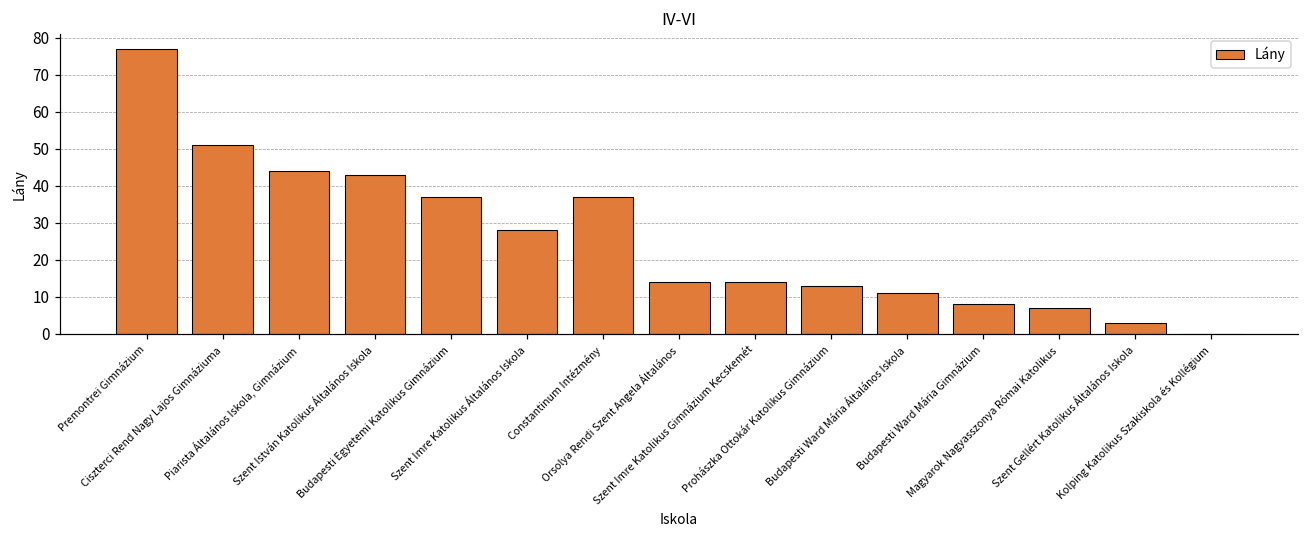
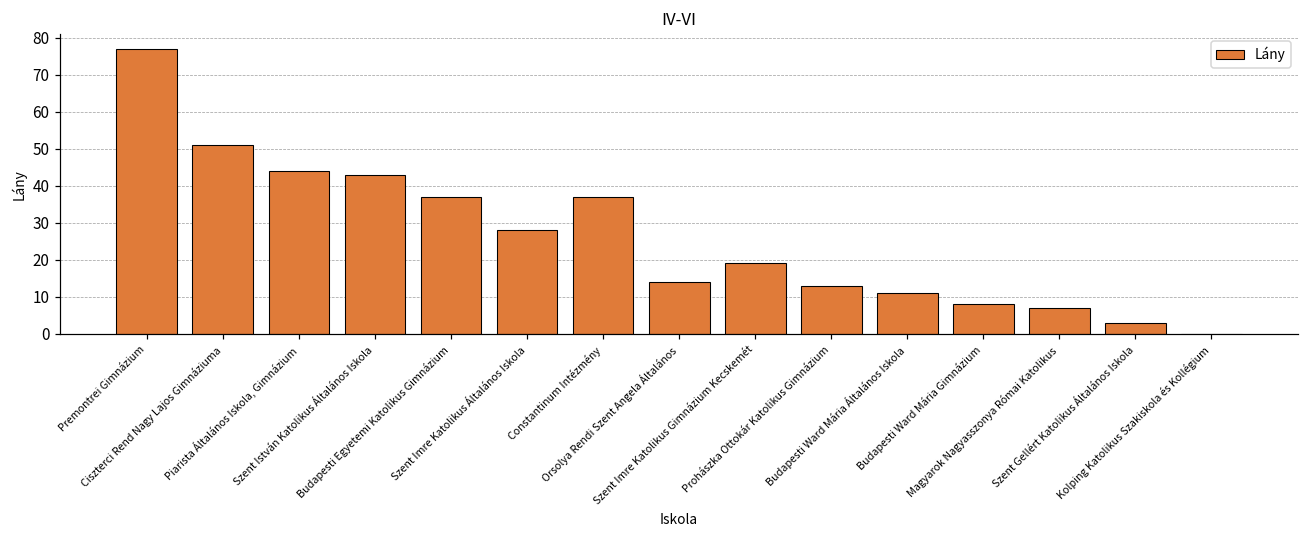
  {
    "Premontrei Gimnázium": 77,
    "Ciszterci Rend Nagy Lajos Gimnáziuma": 51,
    "Piarista Általános Iskola, Gimnázium": 44,
    "Szent István Katolikus Általános Iskola": 43,
    "Budapesti Egyetemi Katolikus Gimnázium": 37,
    "Szent Imre Katolikus Általános Iskola": 28,
    "Constantinum Intézmény": 37,
    "Orsolya Rendi Szent Angela Általános": 14,
-   "Szent Imre Katolikus Gimnázium Kecskemét": 14,
+   "Szent Imre Katolikus Gimnázium Kecskemét": 19,
    "Prohászka Ottokár Katolikus Gimnázium": 13,
    "Budapesti Ward Mária Általános Iskola": 11,
    "Budapesti Ward Mária Gimnázium": 8,
    "Magyarok Nagyasszonya Római Katolikus": 7,
    "Szent Gellért Katolikus Általános Iskola": 3,
    "Kolping Katolikus Szakiskola és Kollégium": 0
  }
